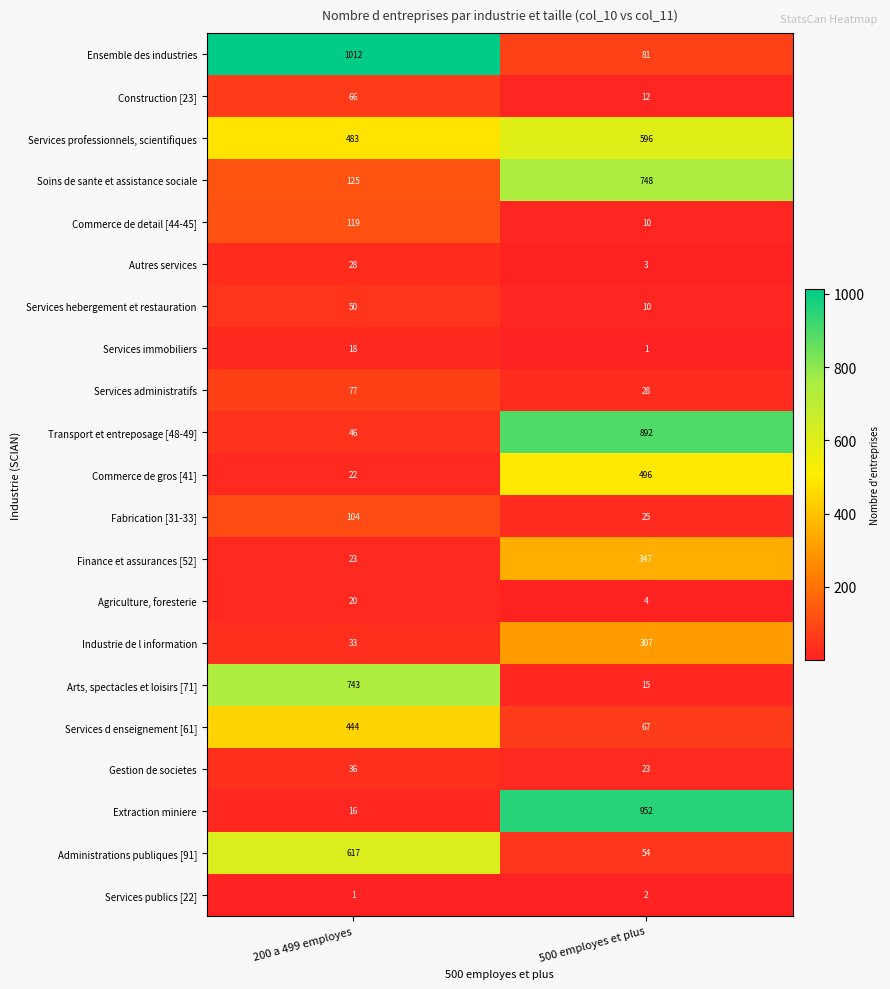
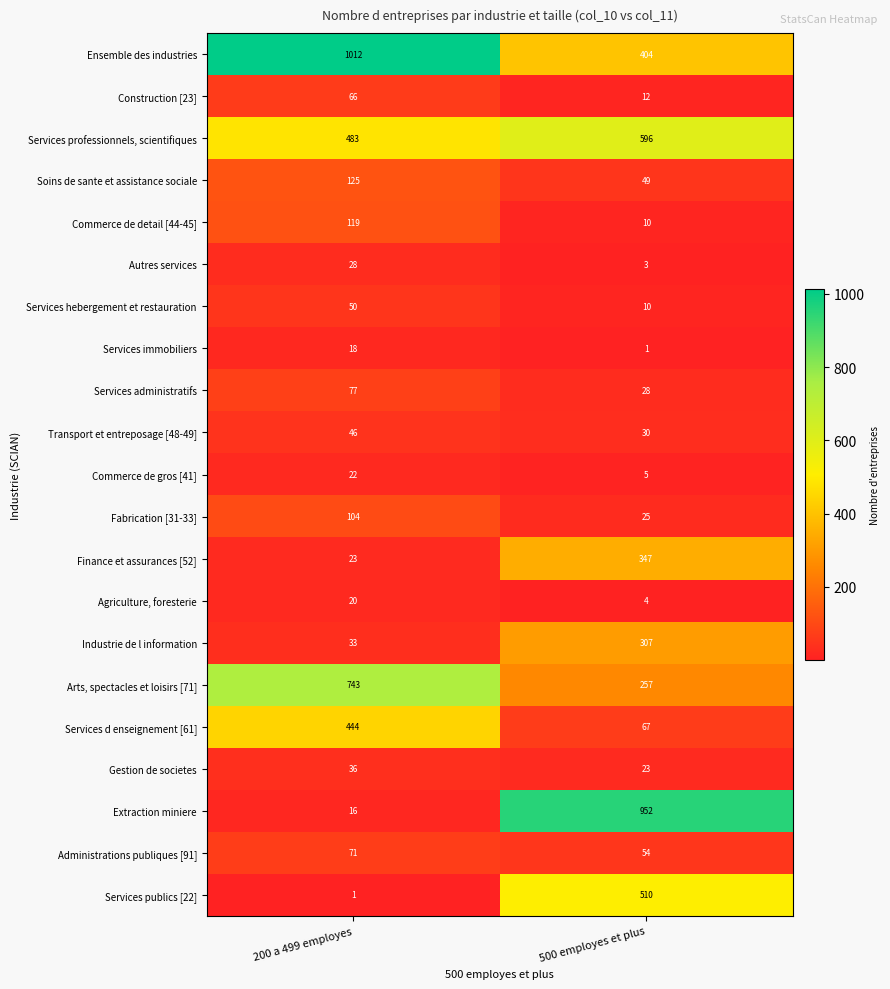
  {
    "Ensemble des industries": {
      "200 a 499 employes": 1012,
-     "500 employes et plus": 81
+     "500 employes et plus": 404
    },
    "Construction [23]": {
      "200 a 499 employes": 66,
      "500 employes et plus": 12
    },
    "Services professionnels, scientifiques": {
      "200 a 499 employes": 483,
      "500 employes et plus": 596
    },
    "Soins de sante et assistance sociale": {
      "200 a 499 employes": 125,
-     "500 employes et plus": 748
+     "500 employes et plus": 49
    },
    "Commerce de detail [44-45]": {
      "200 a 499 employes": 119,
      "500 employes et plus": 10
    },
    "Autres services": {
      "200 a 499 employes": 28,
      "500 employes et plus": 3
    },
    "Services hebergement et restauration": {
      "200 a 499 employes": 50,
      "500 employes et plus": 10
    },
    "Services immobiliers": {
      "200 a 499 employes": 18,
      "500 employes et plus": 1
    },
    "Services administratifs": {
      "200 a 499 employes": 77,
      "500 employes et plus": 28
    },
    "Transport et entreposage [48-49]": {
      "200 a 499 employes": 46,
-     "500 employes et plus": 892
+     "500 employes et plus": 30
    },
    "Commerce de gros [41]": {
      "200 a 499 employes": 22,
-     "500 employes et plus": 496
+     "500 employes et plus": 5
    },
    "Fabrication [31-33]": {
      "200 a 499 employes": 104,
      "500 employes et plus": 25
    },
    "Finance et assurances [52]": {
      "200 a 499 employes": 23,
      "500 employes et plus": 347
    },
    "Agriculture, foresterie": {
      "200 a 499 employes": 20,
      "500 employes et plus": 4
    },
    "Industrie de l information": {
      "200 a 499 employes": 33,
      "500 employes et plus": 307
    },
    "Arts, spectacles et loisirs [71]": {
      "200 a 499 employes": 743,
-     "500 employes et plus": 15
+     "500 employes et plus": 257
    },
    "Services d enseignement [61]": {
      "200 a 499 employes": 444,
      "500 employes et plus": 67
    },
    "Gestion de societes": {
      "200 a 499 employes": 36,
      "500 employes et plus": 23
    },
    "Extraction miniere": {
      "200 a 499 employes": 16,
      "500 employes et plus": 952
    },
    "Administrations publiques [91]": {
-     "200 a 499 employes": 617,
+     "200 a 499 employes": 71,
      "500 employes et plus": 54
    },
    "Services publics [22]": {
      "200 a 499 employes": 1,
-     "500 employes et plus": 2
+     "500 employes et plus": 510
    }
  }
